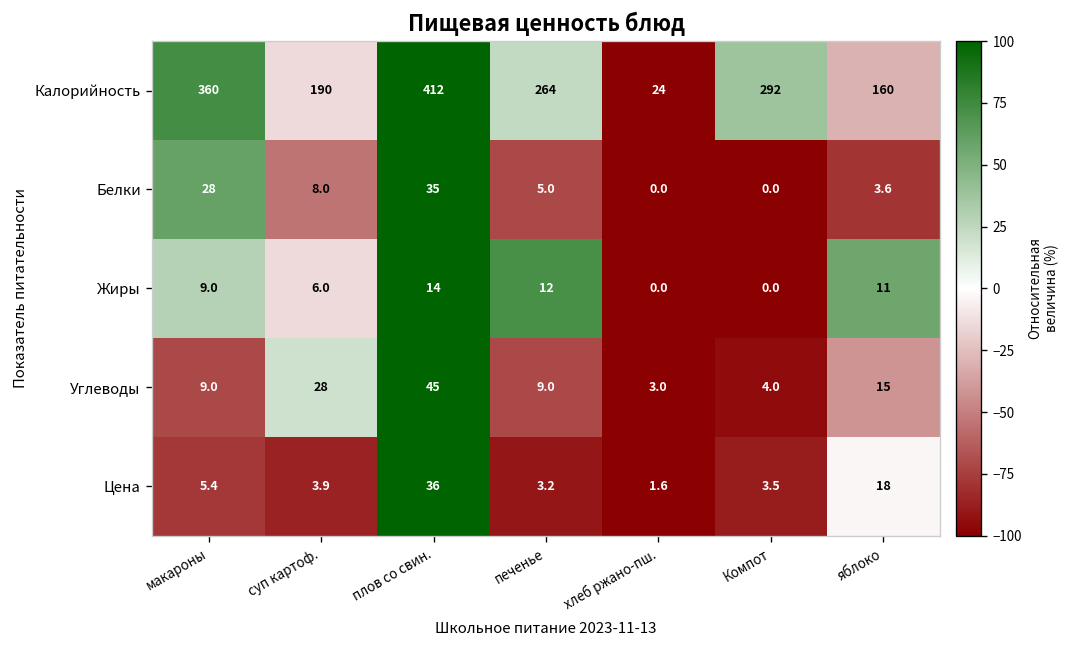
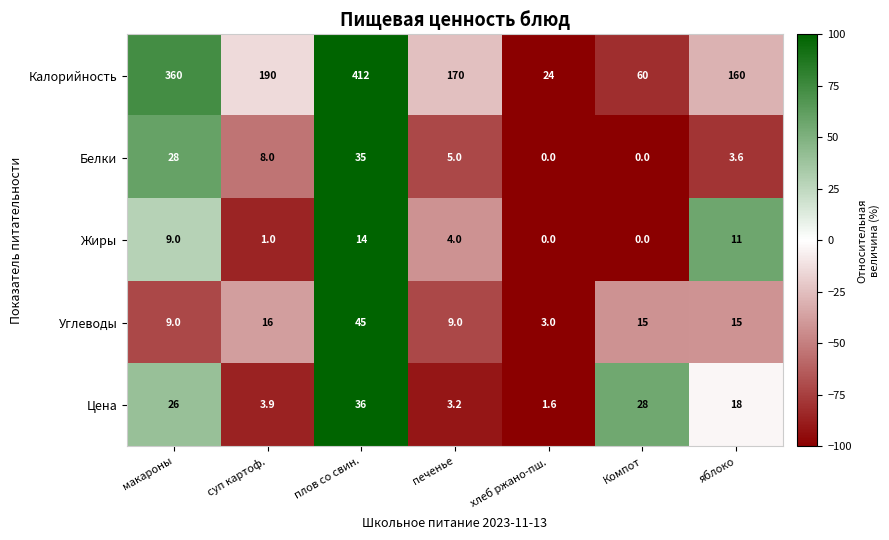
  {
    "Калорийность": {
      "макароны": 360,
      "суп картоф.": 190,
      "плов со свин.": 412,
-     "печенье": 264,
+     "печенье": 170,
      "хлеб ржано-пш.": 24,
-     "Компот": 292,
+     "Компот": 60,
      "яблоко": 160
    },
    "Белки": {
      "макароны": 28,
      "суп картоф.": 8.0,
      "плов со свин.": 35,
      "печенье": 5.0,
      "хлеб ржано-пш.": 0.0,
      "Компот": 0.0,
      "яблоко": 3.6
    },
    "Жиры": {
      "макароны": 9.0,
-     "суп картоф.": 6.0,
+     "суп картоф.": 1.0,
      "плов со свин.": 14,
-     "печенье": 12,
+     "печенье": 4.0,
      "хлеб ржано-пш.": 0.0,
      "Компот": 0.0,
      "яблоко": 11
    },
    "Углеводы": {
      "макароны": 9.0,
-     "суп картоф.": 28,
+     "суп картоф.": 16,
      "плов со свин.": 45,
      "печенье": 9.0,
      "хлеб ржано-пш.": 3.0,
-     "Компот": 4.0,
+     "Компот": 15,
      "яблоко": 15
    },
    "Цена": {
-     "макароны": 5.4,
+     "макароны": 26,
      "суп картоф.": 3.9,
      "плов со свин.": 36,
      "печенье": 3.2,
      "хлеб ржано-пш.": 1.6,
-     "Компот": 3.5,
+     "Компот": 28,
      "яблоко": 18
    }
  }
